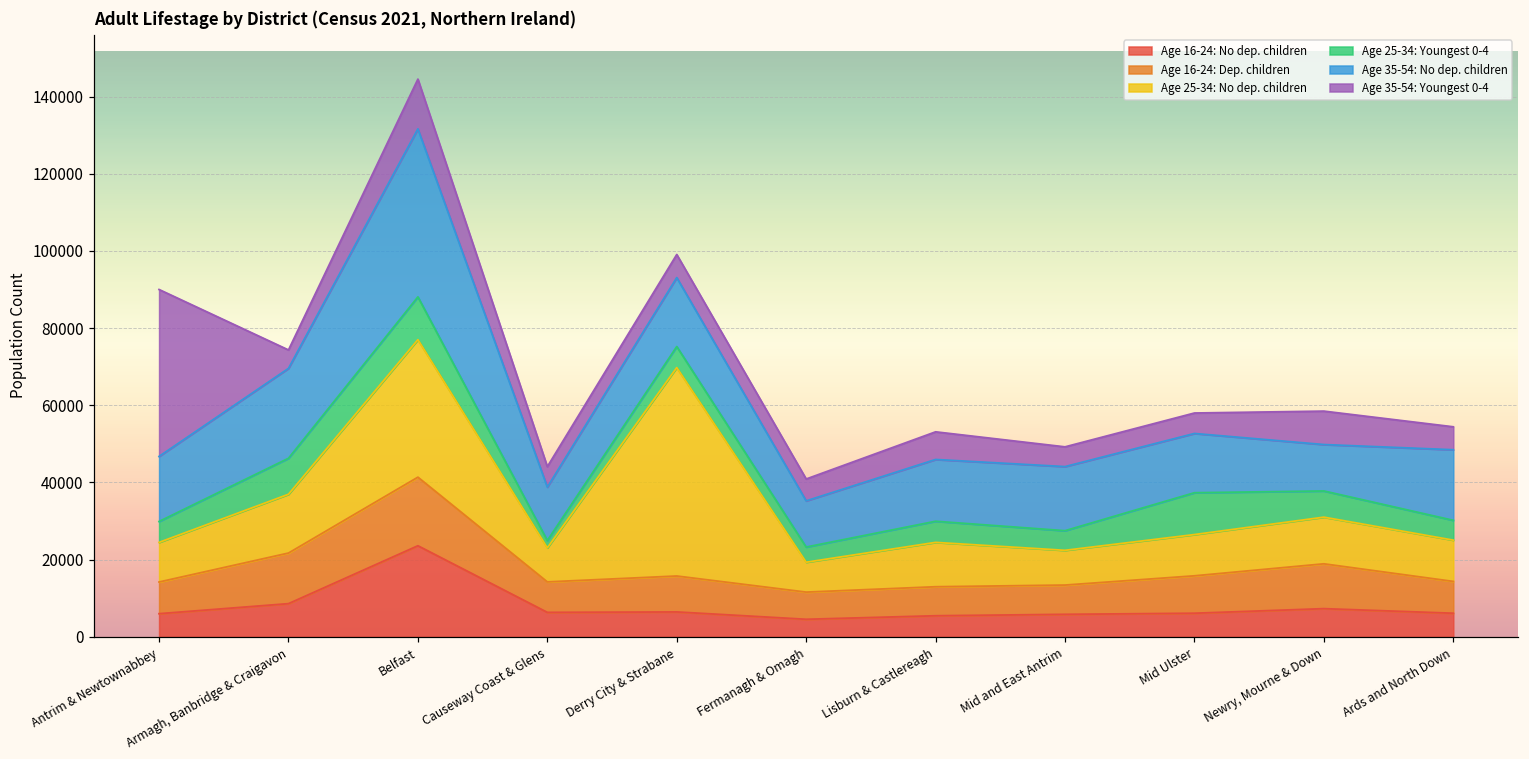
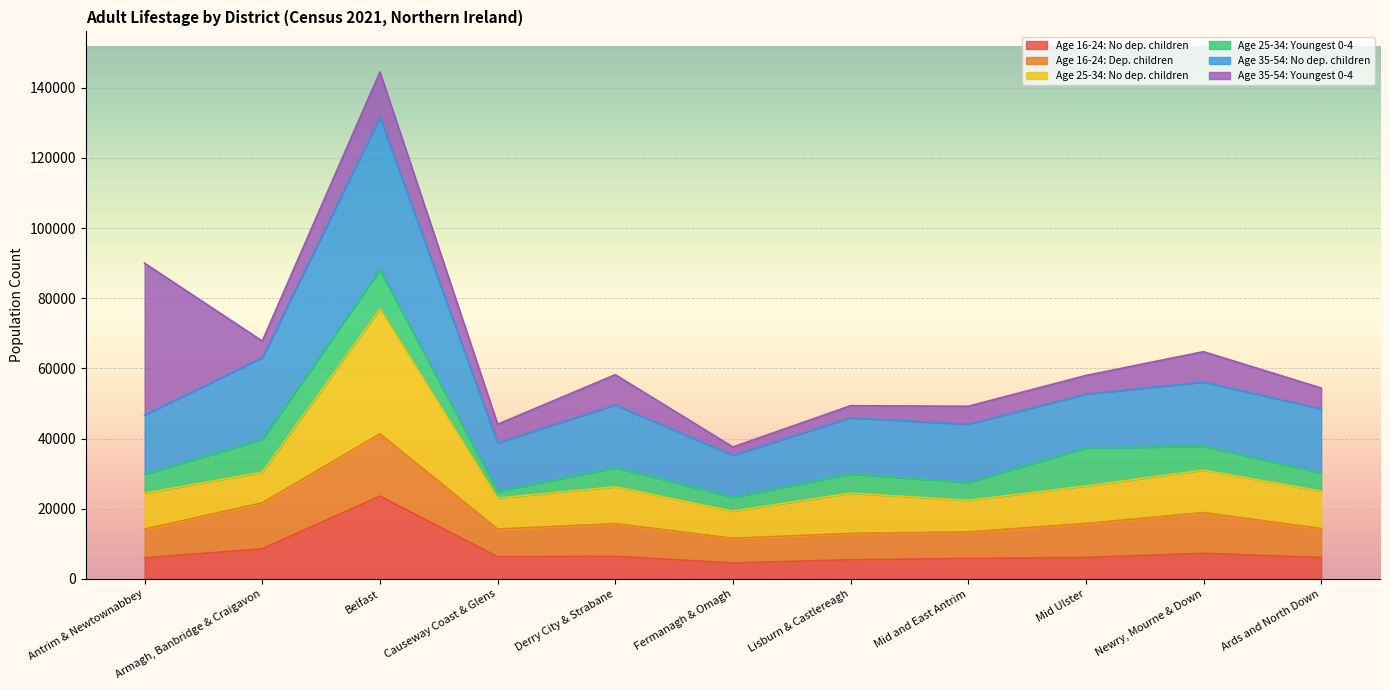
  {
    "Age 25-34: No dep. children": {
      "Antrim & Newtownabbey": 10000,
-     "Armagh, Banbridge & Craigavon": 15000,
+     "Armagh, Banbridge & Craigavon": 9000,
      "Belfast": 36000,
      "Causeway Coast & Glens": 9000,
-     "Derry City & Strabane": 54000,
+     "Derry City & Strabane": 11000,
      "Fermanagh & Omagh": 8000,
      "Lisburn & Castlereagh": 11000,
      "Mid and East Antrim": 9000,
      "Mid Ulster": 11000,
      "Newry, Mourne & Down": 12000,
      "Ards and North Down": 11000
    },
    "Age 25-34: Youngest 0-4": {
      "Antrim & Newtownabbey": 5000,
      "Armagh, Banbridge & Craigavon": 9000,
      "Belfast": 11000,
      "Causeway Coast & Glens": 2000,
      "Derry City & Strabane": 5000,
      "Fermanagh & Omagh": 4000,
      "Lisburn & Castlereagh": 5000,
      "Mid and East Antrim": 5000,
      "Mid Ulster": 11000,
      "Newry, Mourne & Down": 7000,
      "Ards and North Down": 5000
    },
    "Age 35-54: No dep. children": {
      "Antrim & Newtownabbey": 17000,
      "Armagh, Banbridge & Craigavon": 23000,
      "Belfast": 44000,
      "Causeway Coast & Glens": 14000,
      "Derry City & Strabane": 18000,
      "Fermanagh & Omagh": 12000,
      "Lisburn & Castlereagh": 16000,
      "Mid and East Antrim": 17000,
      "Mid Ulster": 15000,
-     "Newry, Mourne & Down": 12000,
+     "Newry, Mourne & Down": 18000,
      "Ards and North Down": 18000
    },
    "Age 35-54: Youngest 0-4": {
      "Antrim & Newtownabbey": 43000,
      "Armagh, Banbridge & Craigavon": 5000,
      "Belfast": 13000,
      "Causeway Coast & Glens": 5000,
-     "Derry City & Strabane": 6000,
-     "Fermanagh & Omagh": 6000,
-     "Lisburn & Castlereagh": 7000,
+     "Derry City & Strabane": 9000,
+     "Fermanagh & Omagh": 2000,
+     "Lisburn & Castlereagh": 3000,
      "Mid and East Antrim": 5000,
      "Mid Ulster": 5000,
      "Newry, Mourne & Down": 9000,
      "Ards and North Down": 6000
    }
  }
